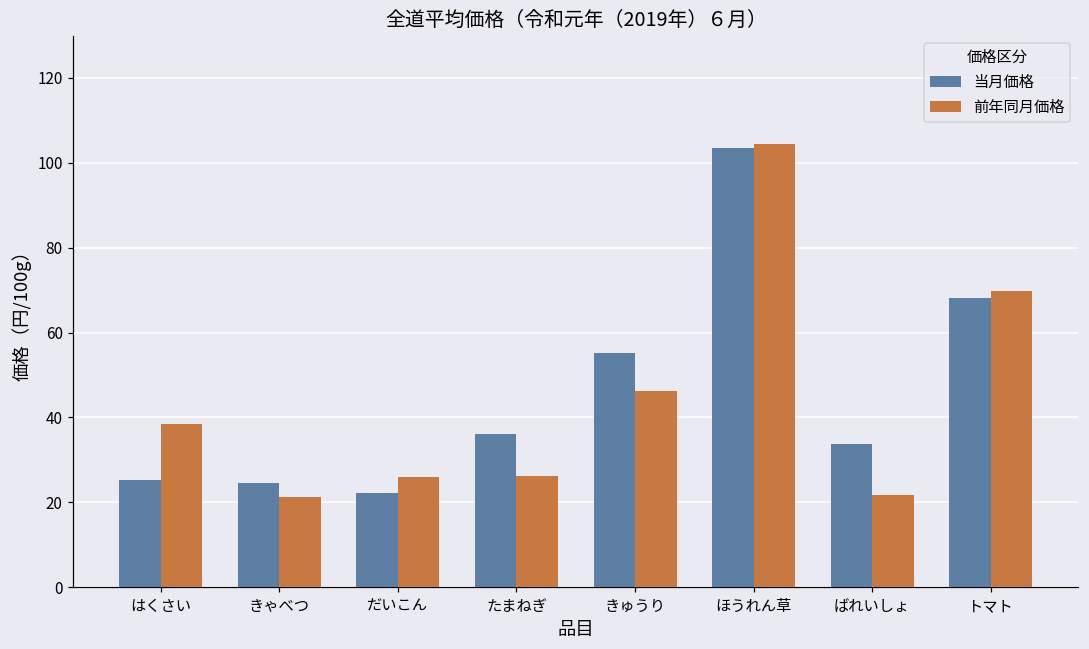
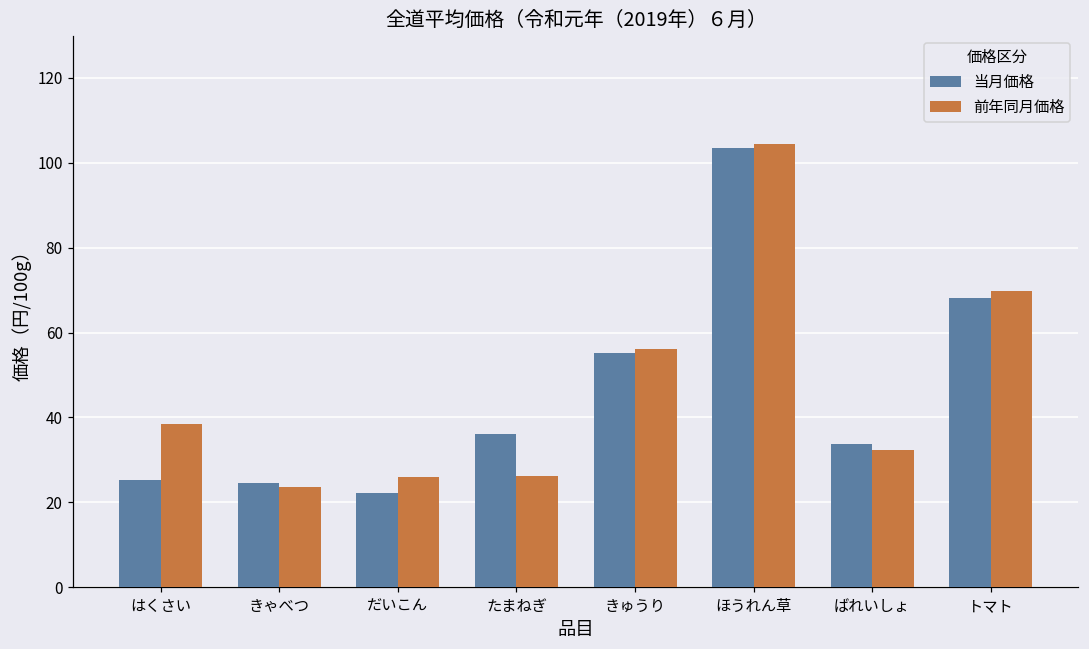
  {
    "当月価格": {
      "はくさい": 25,
      "きゃべつ": 25,
      "だいこん": 22,
      "たまねぎ": 36,
      "きゅうり": 55,
      "ほうれん草": 104,
      "ばれいしょ": 34,
      "トマト": 68
    },
    "前年同月価格": {
      "はくさい": 38,
-     "きゃべつ": 21,
+     "きゃべつ": 24,
      "だいこん": 26,
      "たまねぎ": 26,
-     "きゅうり": 46,
+     "きゅうり": 56,
      "ほうれん草": 105,
-     "ばれいしょ": 22,
+     "ばれいしょ": 32,
      "トマト": 70
    }
  }
